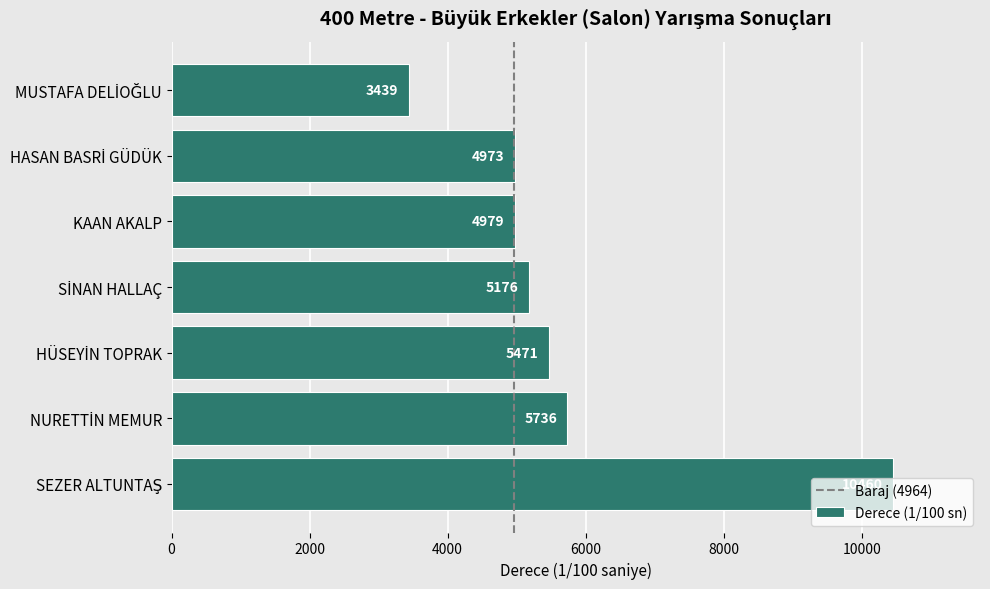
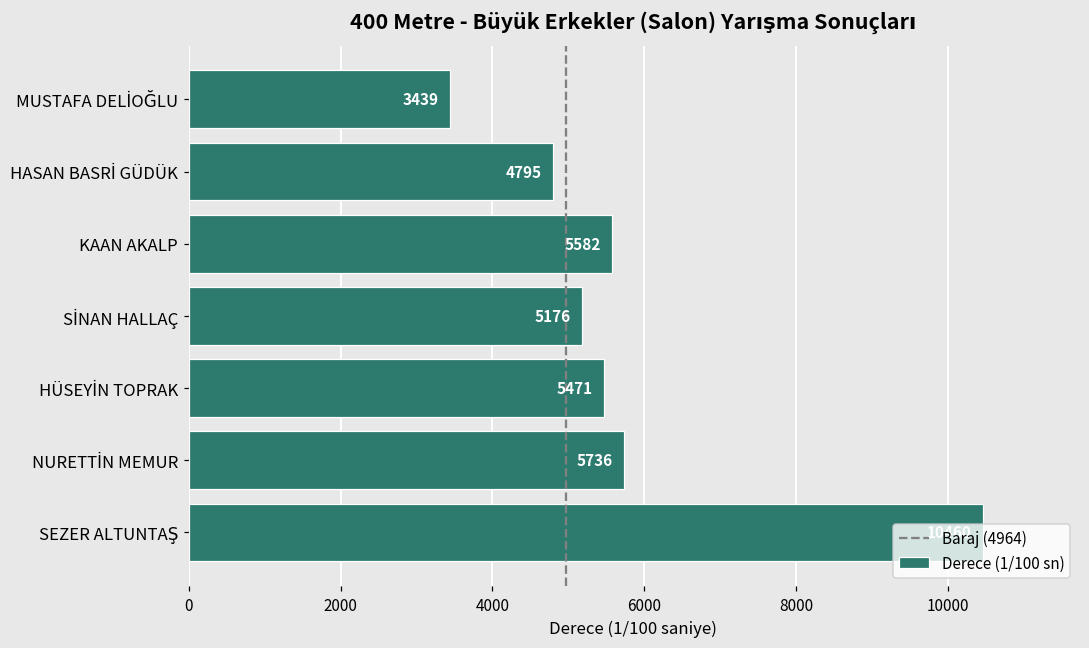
  {
    "MUSTAFA DELİOĞLU": 3439,
-   "HASAN BASRİ GÜDÜK": 4973,
-   "KAAN AKALP": 4979,
+   "HASAN BASRİ GÜDÜK": 4795,
+   "KAAN AKALP": 5582,
    "SİNAN HALLAÇ": 5176,
    "HÜSEYİN TOPRAK": 5471,
    "NURETTİN MEMUR": 5736
  }
